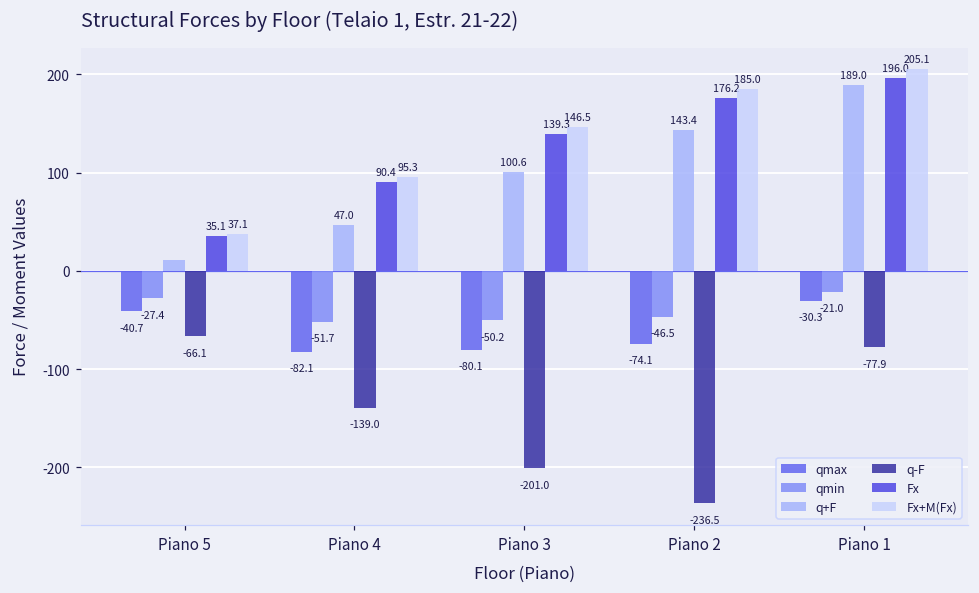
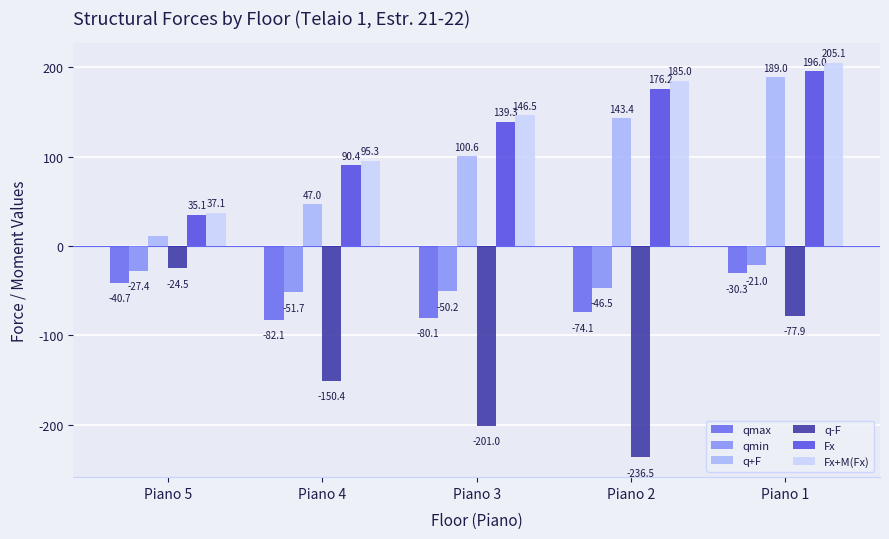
  {
    "q-F": {
-     "Piano 5": -66.1,
-     "Piano 4": -139.0,
+     "Piano 5": -24.5,
+     "Piano 4": -150.4,
      "Piano 3": -201.0,
      "Piano 2": -236.5,
      "Piano 1": -77.9
    }
  }
